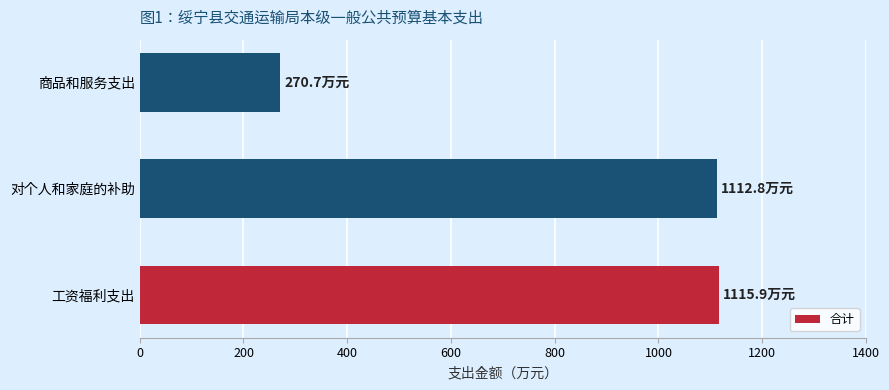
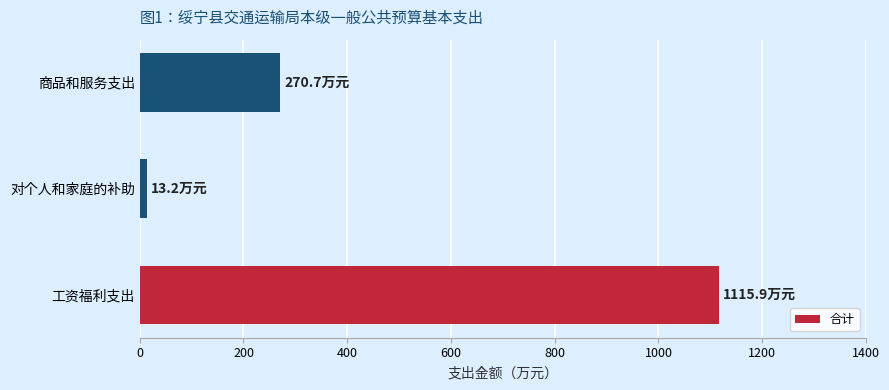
  {
    "商品和服务支出": 270.7,
-   "对个人和家庭的补助": 1112.8,
+   "对个人和家庭的补助": 13.2,
    "工资福利支出": 1115.9
  }
